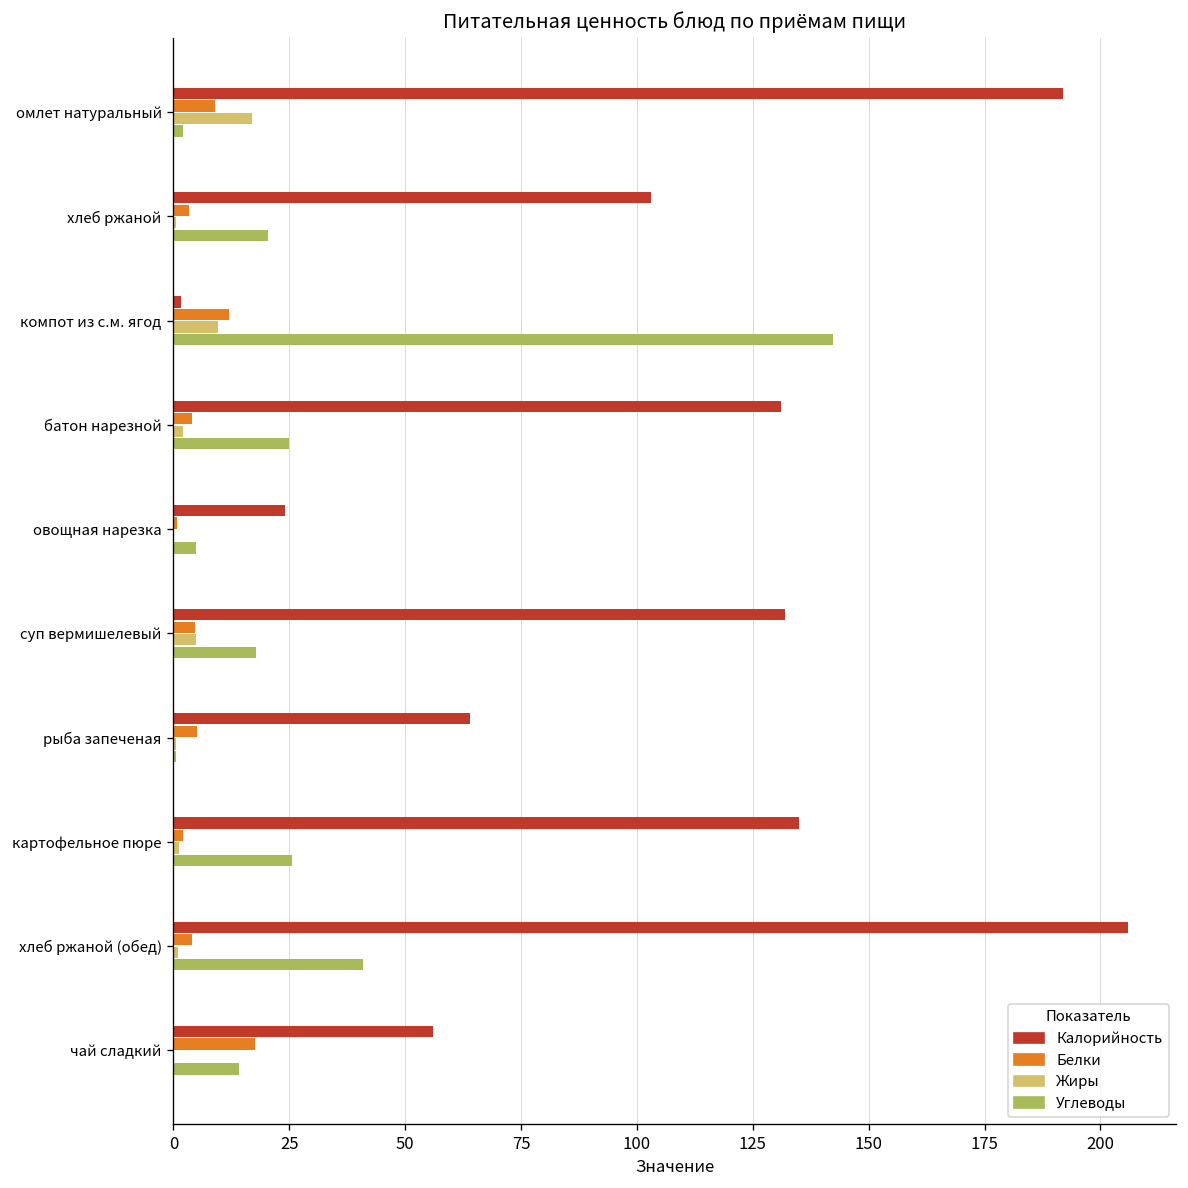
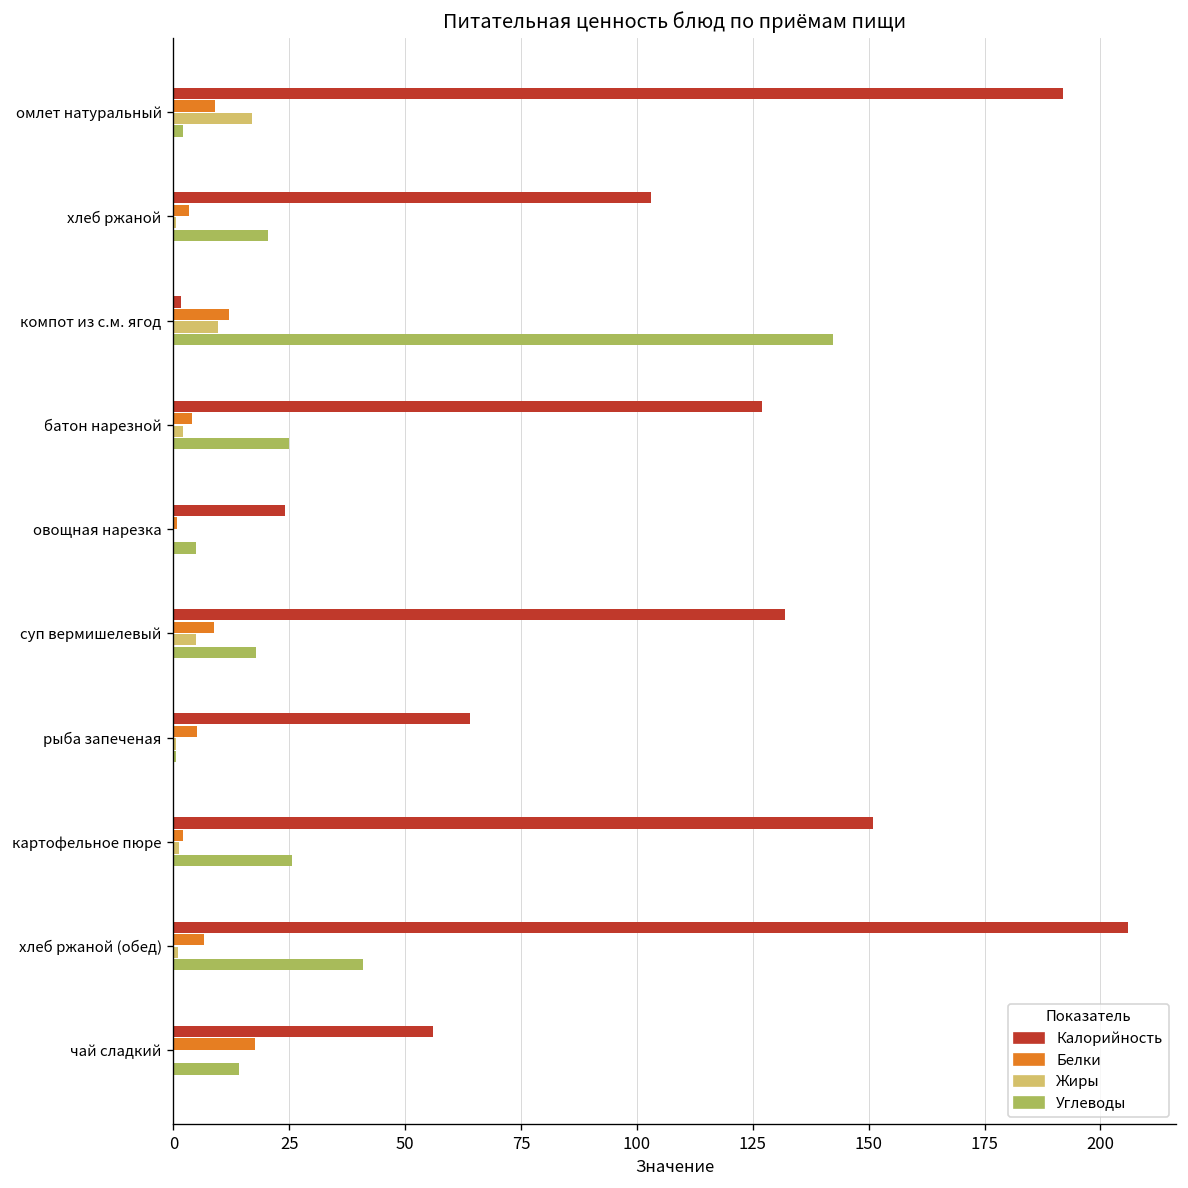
  {
    "Калорийность": {
      "омлет натуральный": 192,
      "хлеб ржаной": 103,
      "компот из с.м. ягод": 2,
-     "батон нарезной": 131,
+     "батон нарезной": 127,
      "овощная нарезка": 24,
      "суп вермишелевый": 132,
      "рыба запеченая": 64,
-     "картофельное пюре": 135,
+     "картофельное пюре": 151,
      "хлеб ржаной (обед)": 206,
      "чай сладкий": 56
    },
    "Белки": {
      "омлет натуральный": 9,
      "хлеб ржаной": 3,
      "компот из с.м. ягод": 12,
      "батон нарезной": 4,
      "овощная нарезка": 1,
-     "суп вермишелевый": 5,
+     "суп вермишелевый": 9,
      "рыба запеченая": 5,
      "картофельное пюре": 2,
-     "хлеб ржаной (обед)": 4,
+     "хлеб ржаной (обед)": 7,
      "чай сладкий": 18
    }
  }
